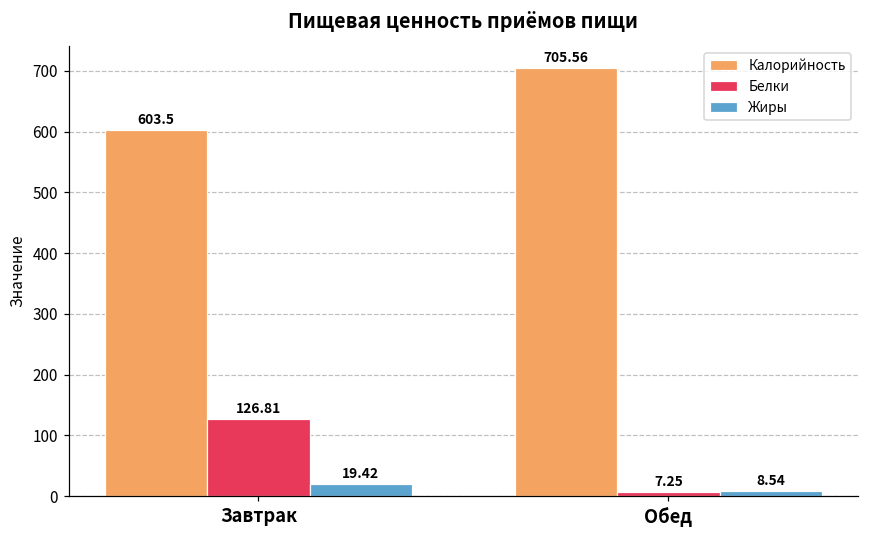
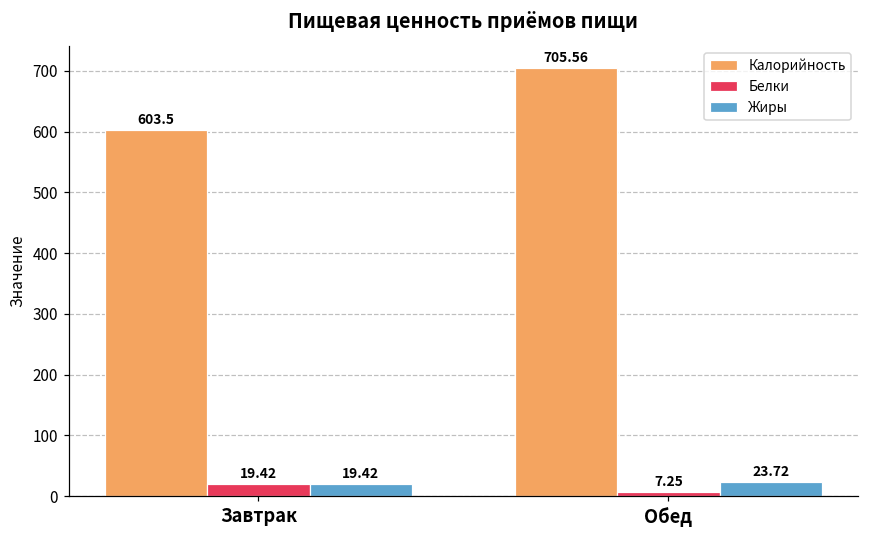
  {
    "Калорийность": {
      "Завтрак": 603.5,
      "Обед": 705.56
    },
    "Белки": {
-     "Завтрак": 126.81,
+     "Завтрак": 19.42,
      "Обед": 7.25
    },
    "Жиры": {
      "Завтрак": 19.42,
-     "Обед": 8.54
+     "Обед": 23.72
    }
  }
